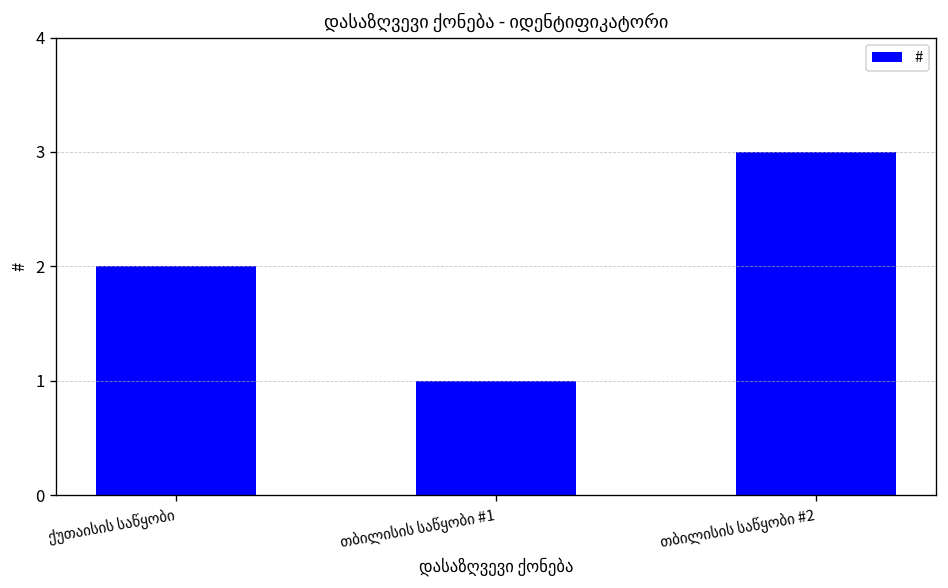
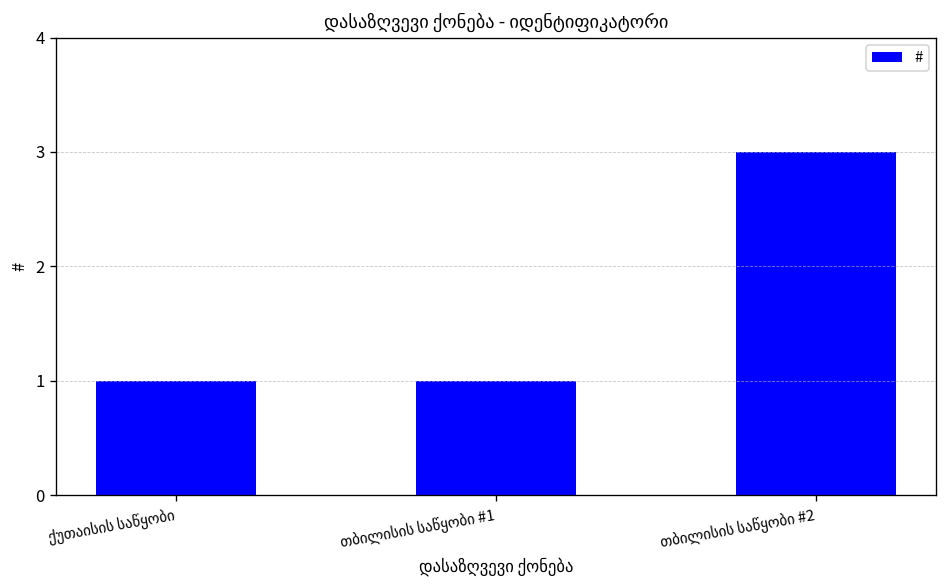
  {
-   "ქუთაისის საწყობი": 2,
+   "ქუთაისის საწყობი": 1,
    "თბილისის საწყობი #1": 1,
    "თბილისის საწყობი #2": 3
  }
